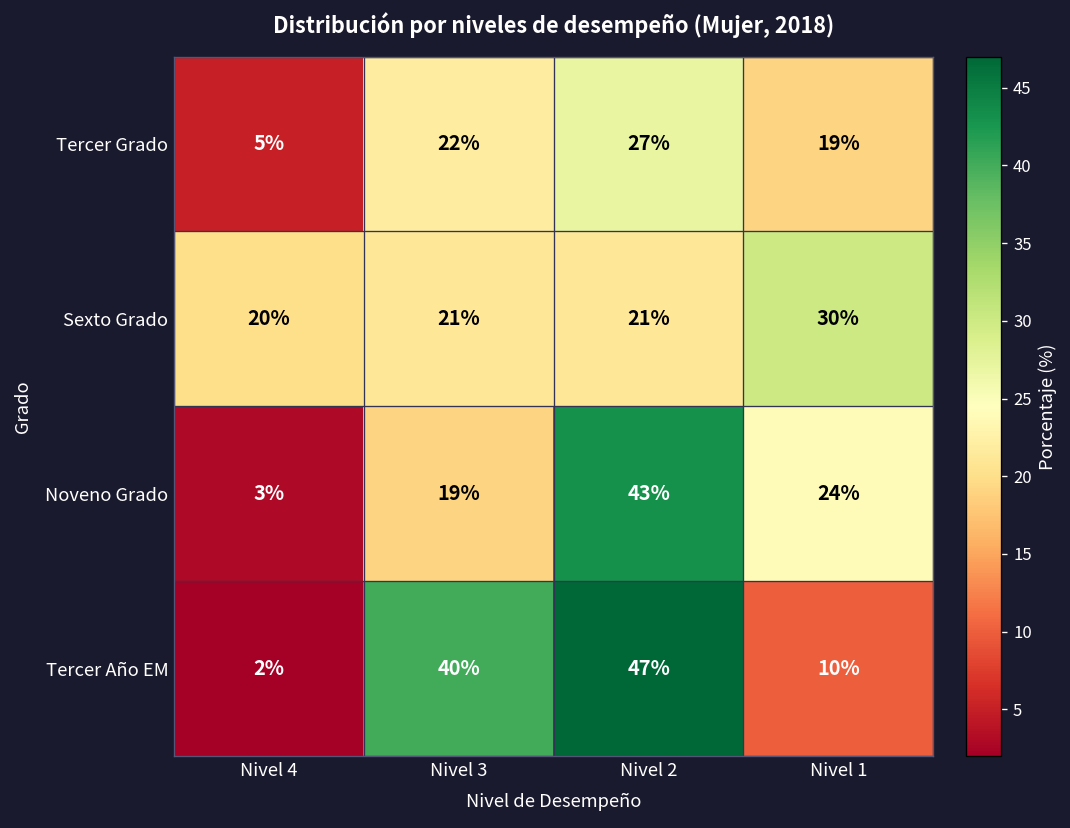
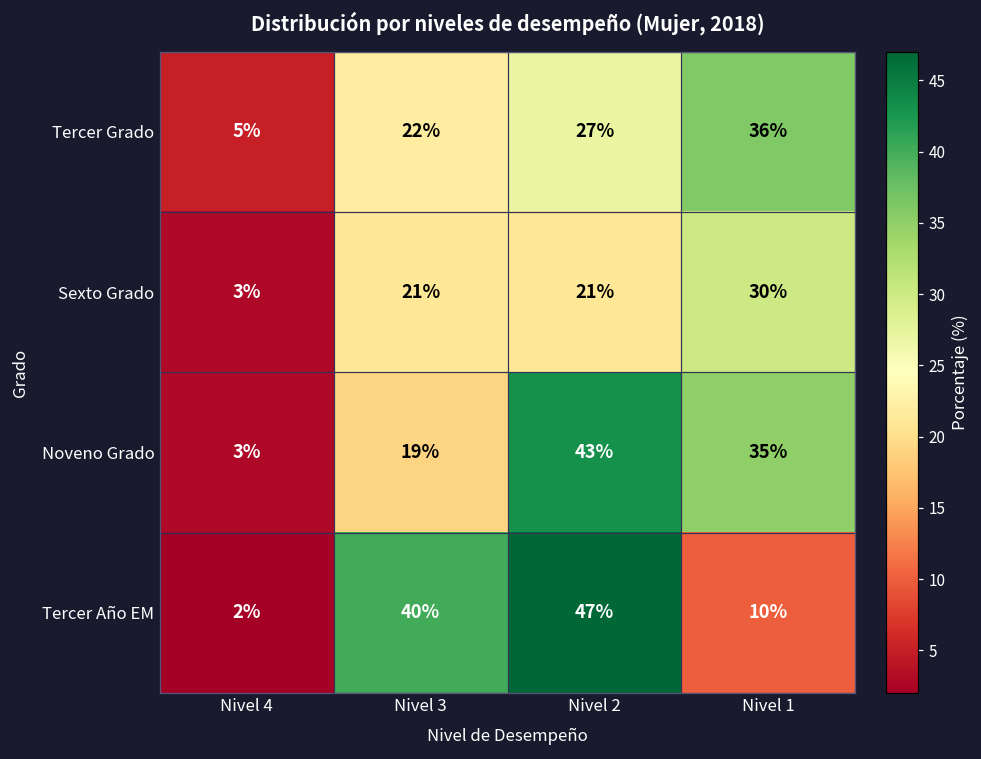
  {
    "Tercer Grado": {
      "Nivel 4": "5%",
      "Nivel 3": "22%",
      "Nivel 2": "27%",
-     "Nivel 1": "19%"
+     "Nivel 1": "36%"
    },
    "Sexto Grado": {
-     "Nivel 4": "20%",
+     "Nivel 4": "3%",
      "Nivel 3": "21%",
      "Nivel 2": "21%",
      "Nivel 1": "30%"
    },
    "Noveno Grado": {
      "Nivel 4": "3%",
      "Nivel 3": "19%",
      "Nivel 2": "43%",
-     "Nivel 1": "24%"
+     "Nivel 1": "35%"
    },
    "Tercer Año EM": {
      "Nivel 4": "2%",
      "Nivel 3": "40%",
      "Nivel 2": "47%",
      "Nivel 1": "10%"
    }
  }
